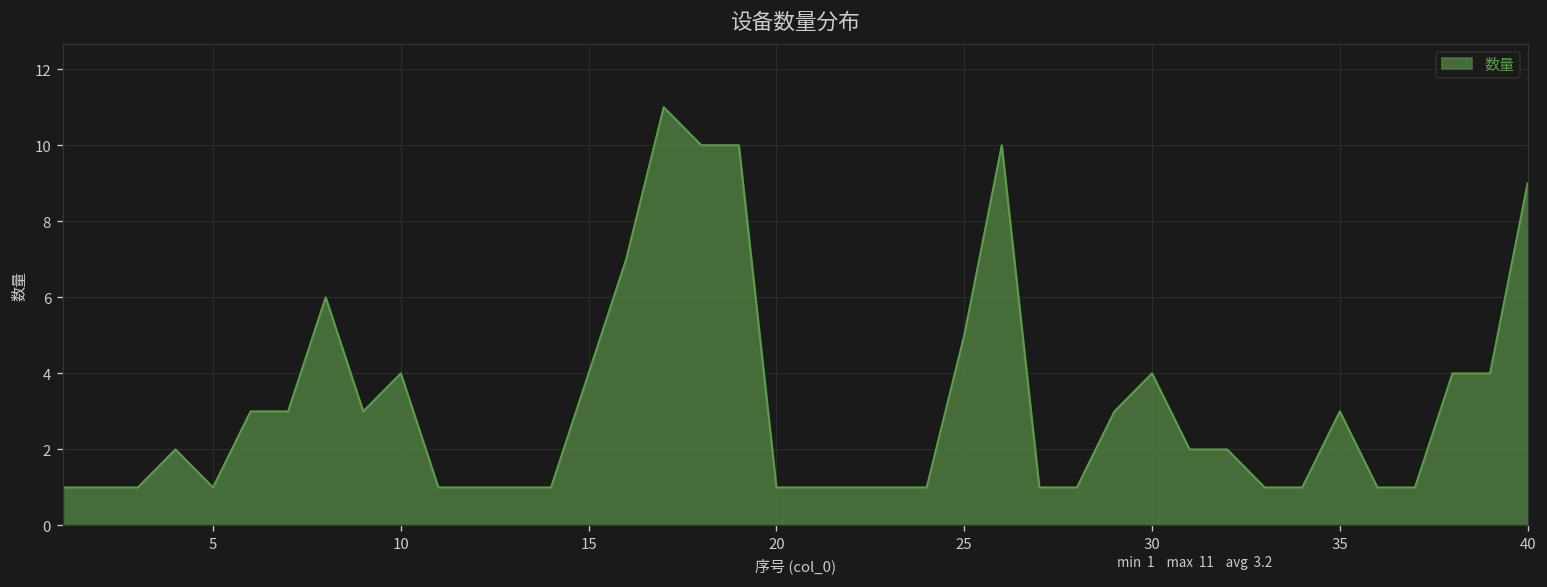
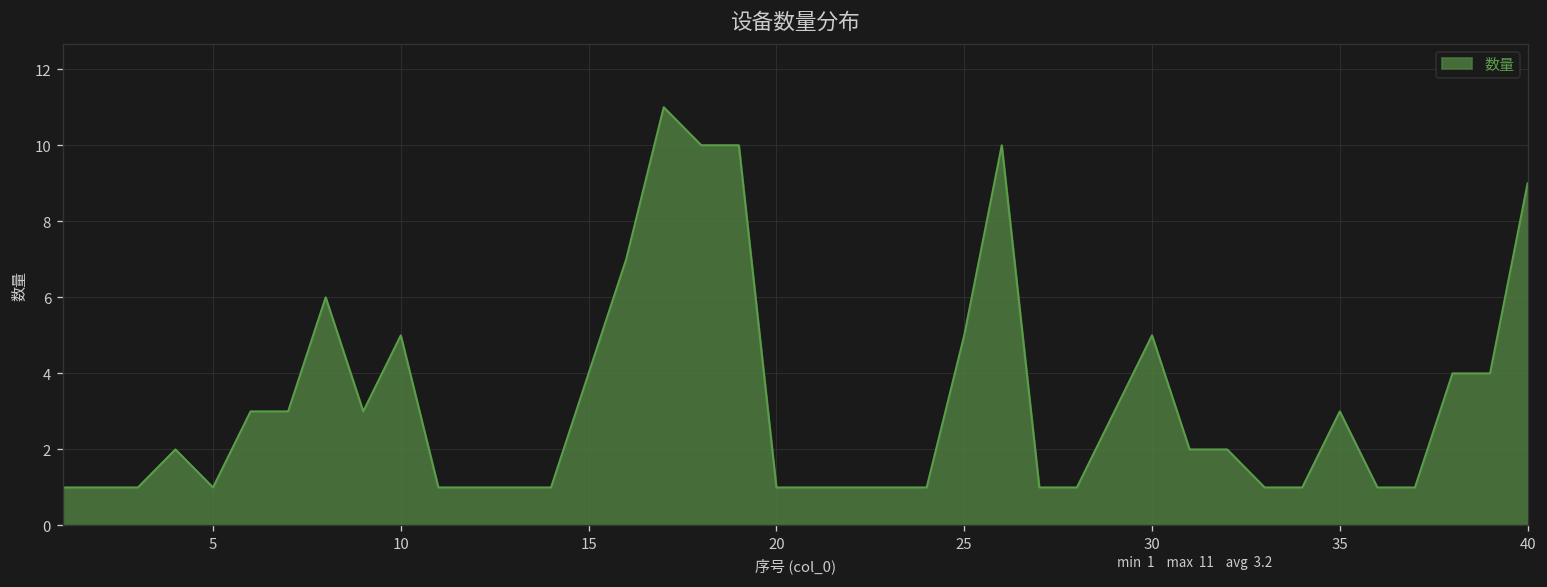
  {
    "5": 1,
-   "10": 4,
+   "10": 5,
    "15": 4,
    "20": 1,
    "25": 5,
-   "30": 4,
+   "30": 5,
    "35": 3,
    "40": 9
  }
